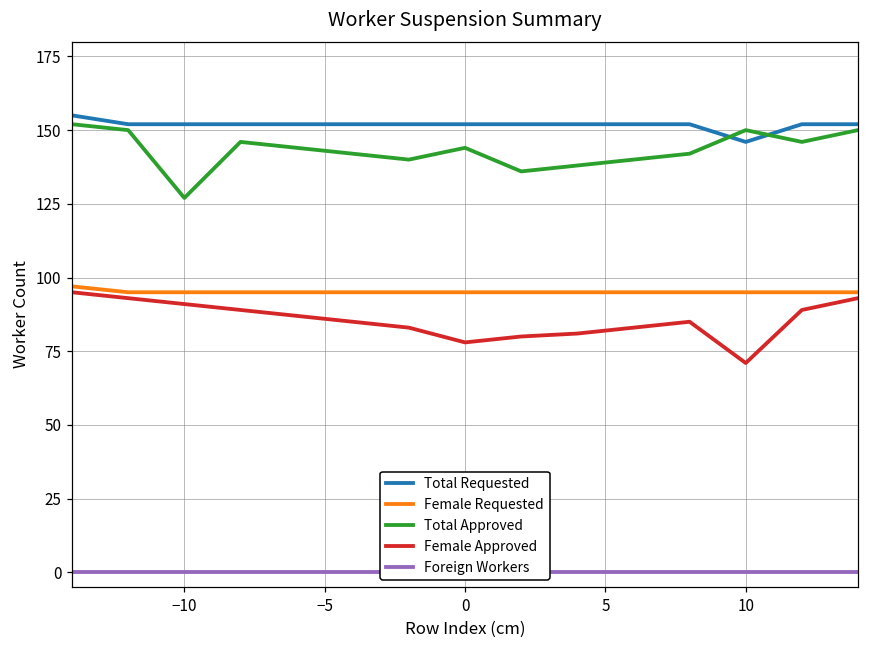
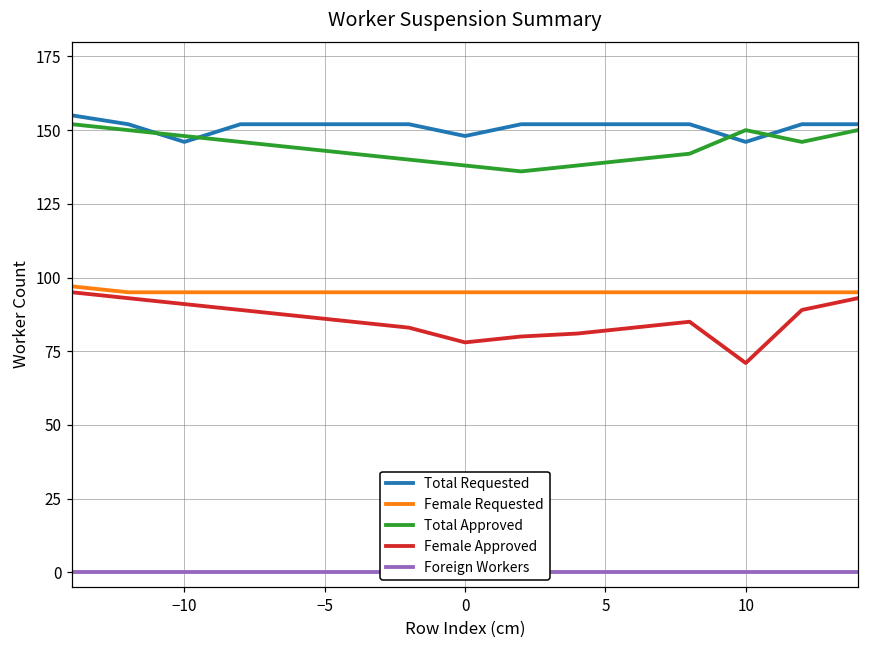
  {
    "Total Requested": {
-     "−10": 152,
-     "0": 152,
+     "−10": 146,
+     "0": 148,
      "10": 146
    },
    "Female Requested": {
      "−10": 95,
      "0": 95,
      "10": 95
    },
    "Total Approved": {
-     "−10": 127,
-     "0": 144,
+     "−10": 148,
+     "0": 138,
      "10": 150
    },
    "Female Approved": {
      "−10": 91,
      "0": 78,
      "10": 71
    },
    "Foreign Workers": {
      "−10": 0,
      "10": 0
    }
  }
